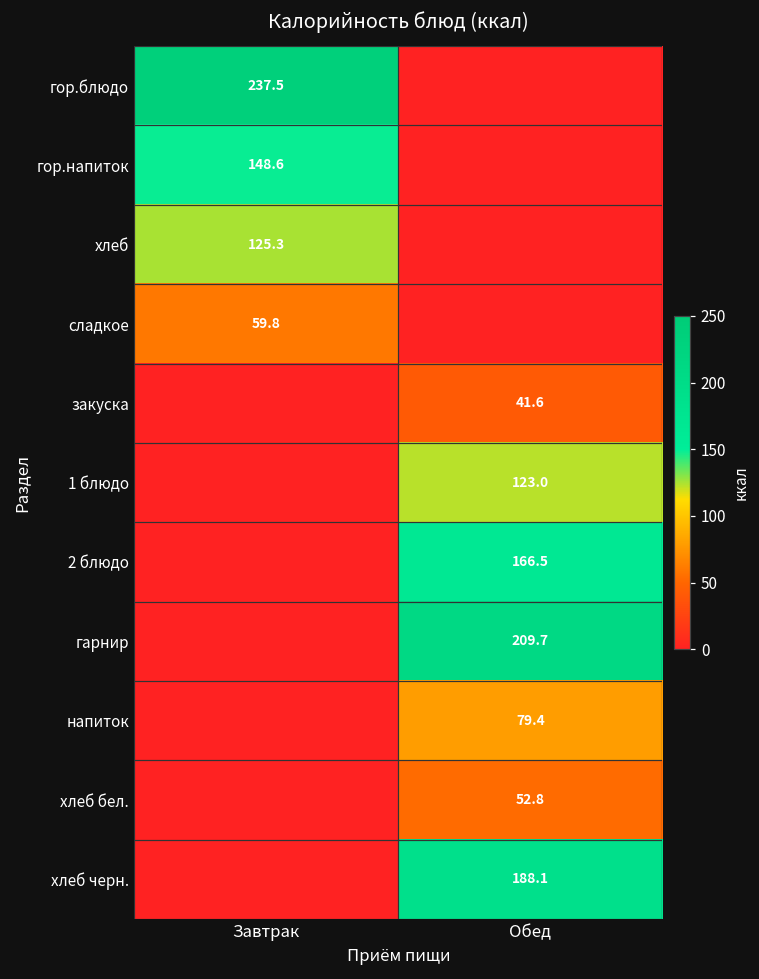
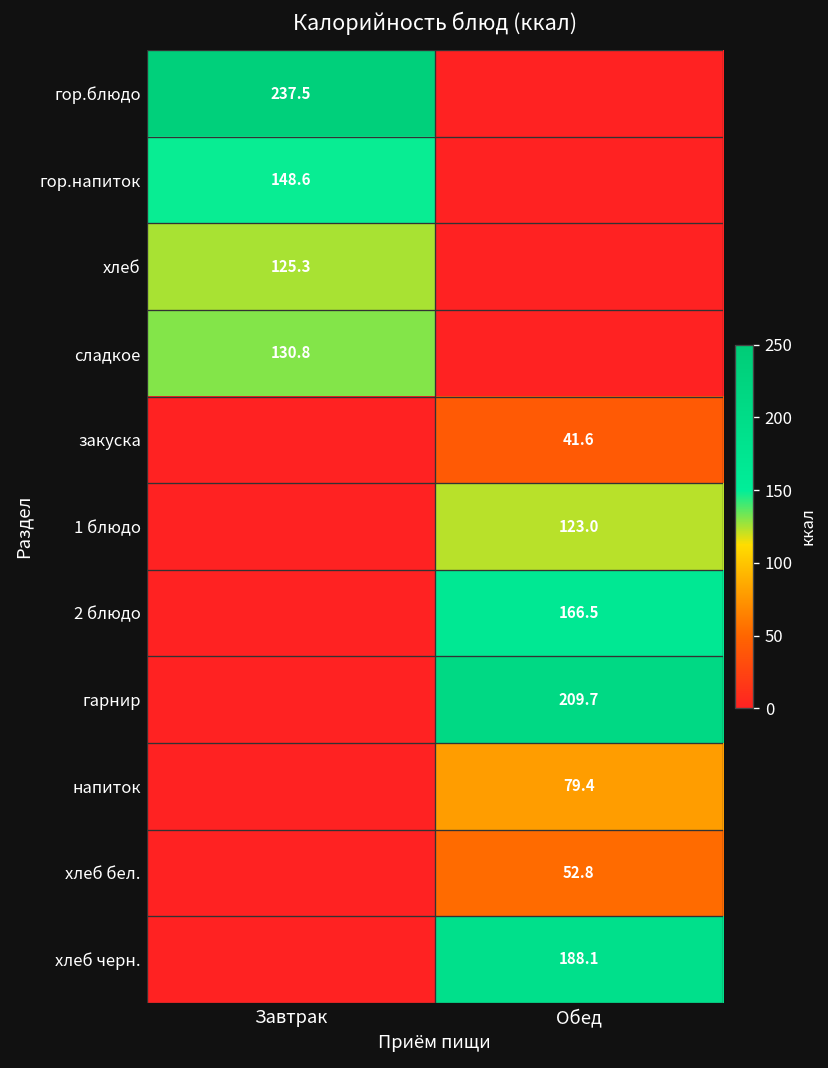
  {
    "гор.блюдо": {
      "Завтрак": 237.5
    },
    "гор.напиток": {
      "Завтрак": 148.6
    },
    "хлеб": {
      "Завтрак": 125.3
    },
    "сладкое": {
-     "Завтрак": 59.8
+     "Завтрак": 130.8
    },
    "закуска": {
      "Обед": 41.6
    },
    "1 блюдо": {
      "Обед": 123.0
    },
    "2 блюдо": {
      "Обед": 166.5
    },
    "гарнир": {
      "Обед": 209.7
    },
    "напиток": {
      "Обед": 79.4
    },
    "хлеб бел.": {
      "Обед": 52.8
    },
    "хлеб черн.": {
      "Обед": 188.1
    }
  }
